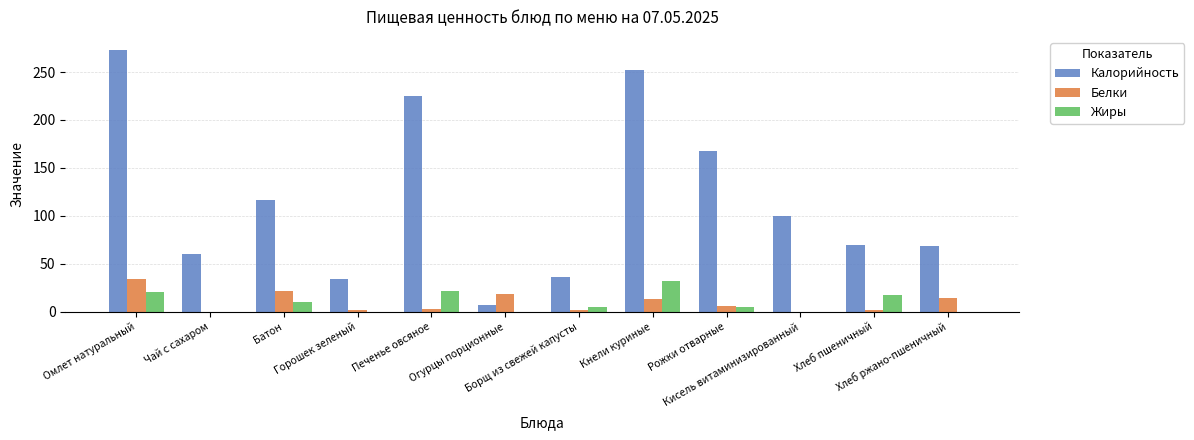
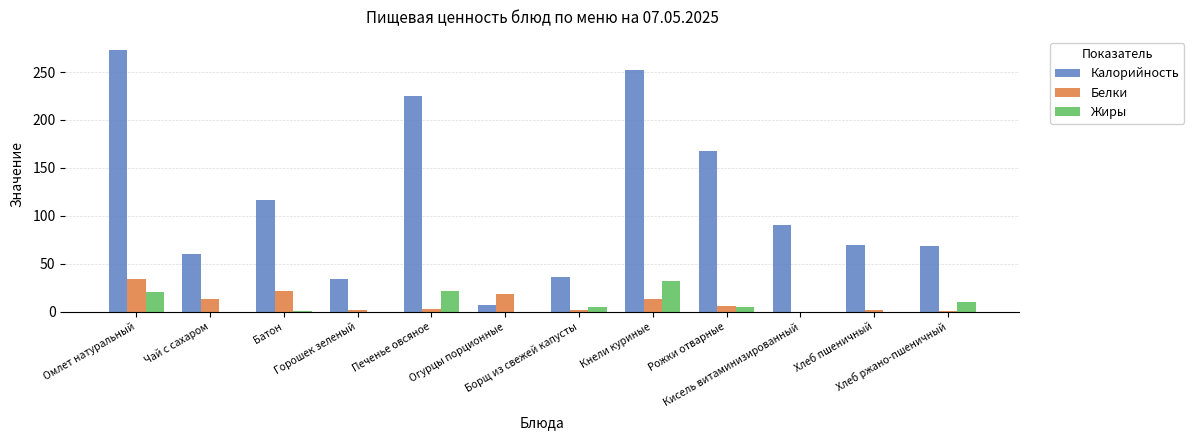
  {
    "Калорийность": {
      "Омлет натуральный": 270,
      "Чай с сахаром": 60,
      "Батон": 120,
      "Горошек зеленый": 30,
      "Печенье овсяное": 230,
      "Огурцы порционные": 10,
      "Борщ из свежей капусты": 40,
      "Кнели куриные": 250,
      "Рожки отварные": 170,
-     "Кисель витаминизированный": 100,
+     "Кисель витаминизированный": 90,
      "Хлеб пшеничный": 70,
      "Хлеб ржано-пшеничный": 70
    },
    "Белки": {
      "Омлет натуральный": 30,
-     "Чай с сахаром": 0,
+     "Чай с сахаром": 10,
      "Батон": 20,
      "Печенье овсяное": 0,
      "Огурцы порционные": 20,
      "Кнели куриные": 10,
      "Рожки отварные": 10,
      "Кисель витаминизированный": 0,
-     "Хлеб ржано-пшеничный": 10
+     "Хлеб ржано-пшеничный": 0
    },
    "Жиры": {
      "Омлет натуральный": 20,
      "Чай с сахаром": 0,
-     "Батон": 10,
+     "Батон": 0,
      "Горошек зеленый": 0,
      "Печенье овсяное": 20,
      "Огурцы порционные": 0,
      "Борщ из свежей капусты": 10,
      "Кнели куриные": 30,
      "Рожки отварные": 10,
      "Кисель витаминизированный": 0,
-     "Хлеб пшеничный": 20,
-     "Хлеб ржано-пшеничный": 0
+     "Хлеб пшеничный": 0,
+     "Хлеб ржано-пшеничный": 10
    }
  }
